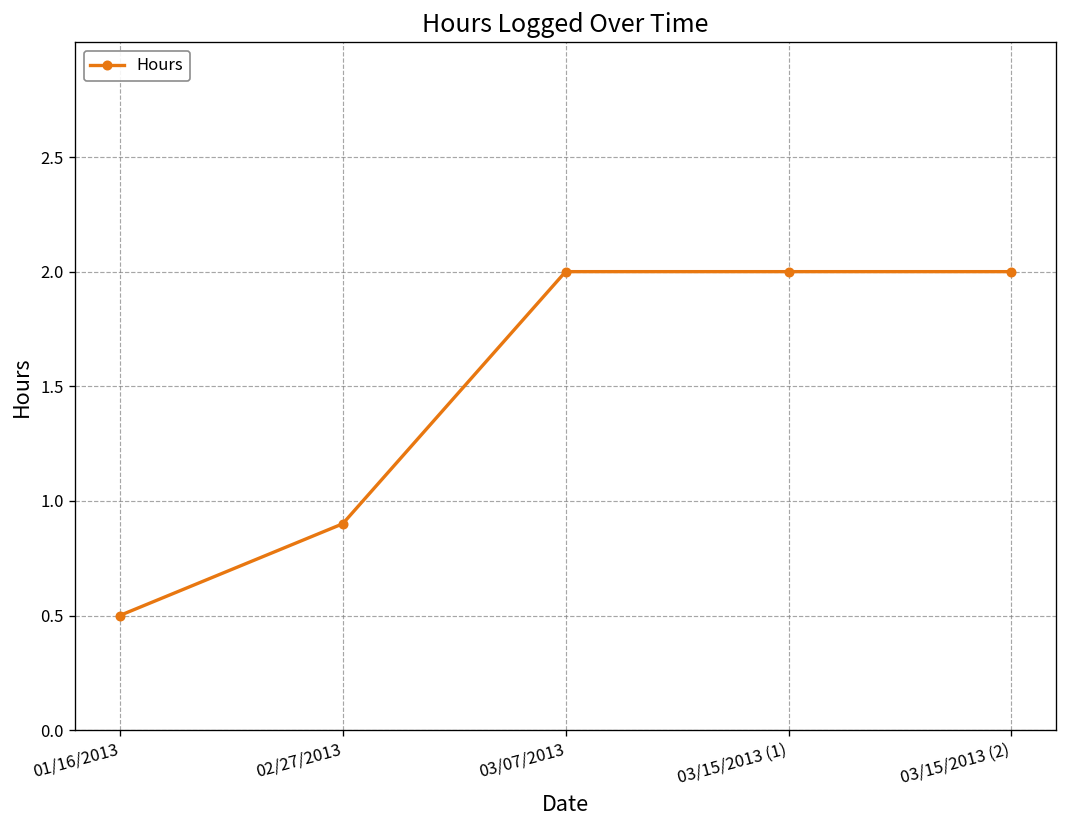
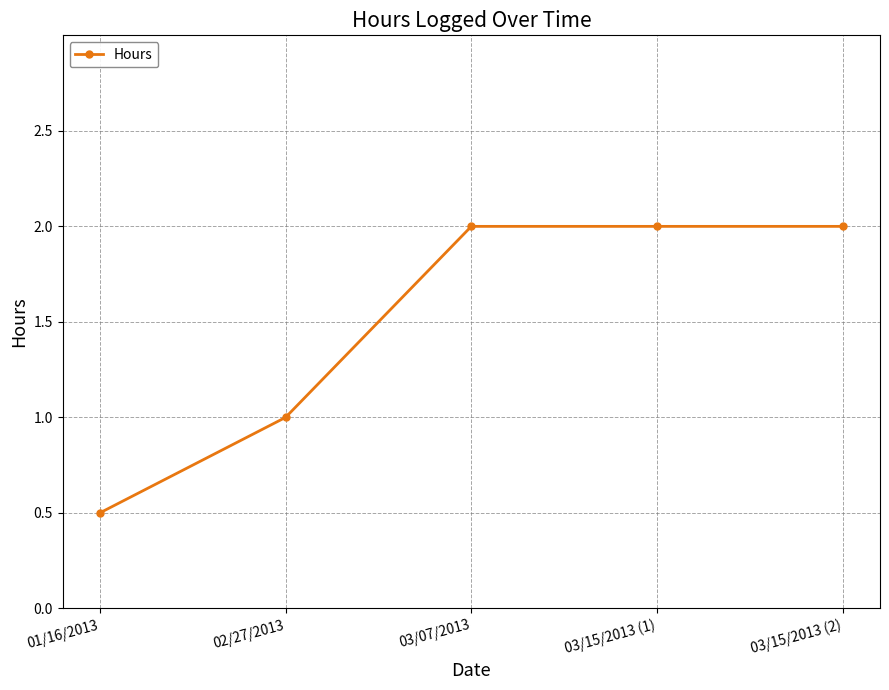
  {
    "01/16/2013": 0.5,
-   "02/27/2013": 0.9,
+   "02/27/2013": 1.0,
    "03/07/2013": 2.0,
    "03/15/2013 (1)": 2.0,
    "03/15/2013 (2)": 2.0
  }
